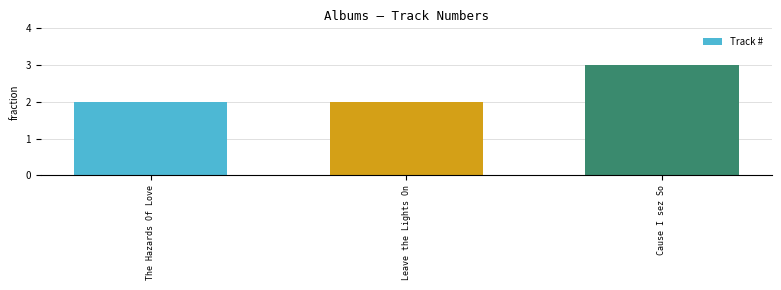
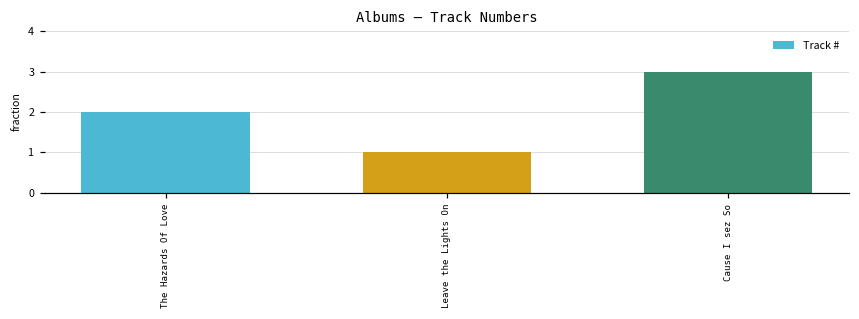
  {
    "The Hazards Of Love": 2,
-   "Leave the Lights On": 2,
+   "Leave the Lights On": 1,
    "Cause I sez So": 3
  }
